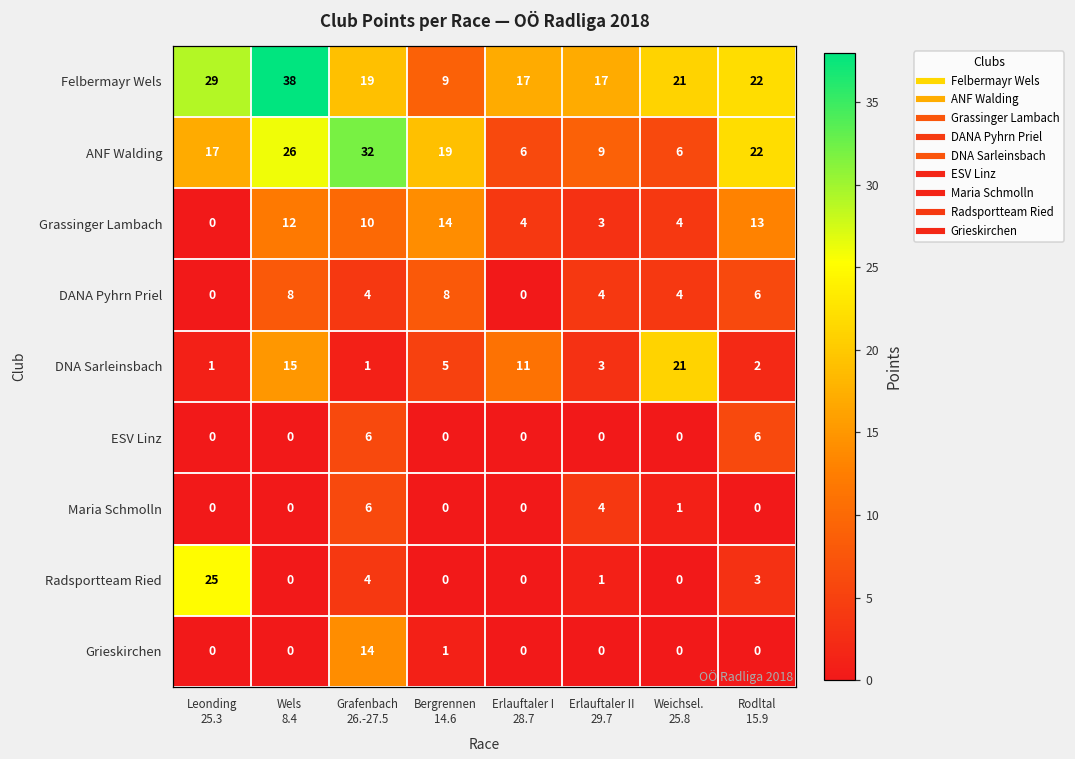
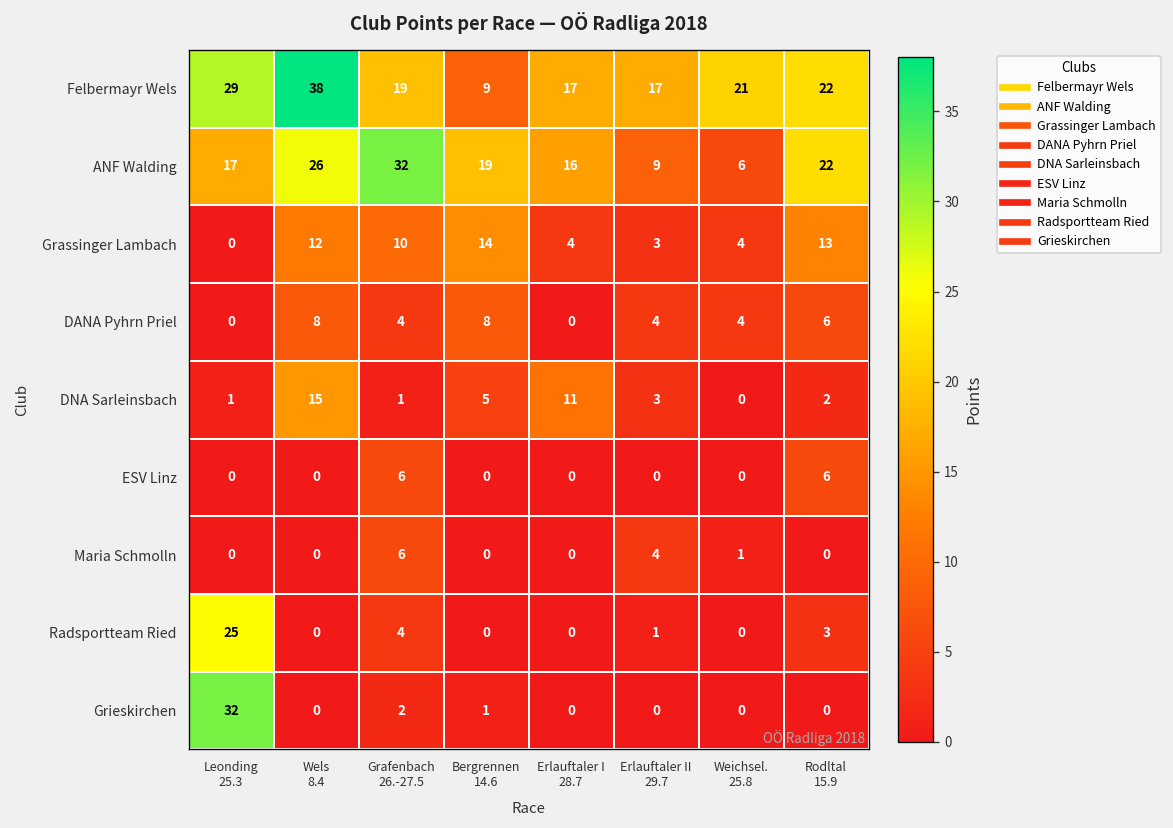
  {
    "Felbermayr Wels": {
      "Leonding 25.3": 29,
      "Wels 8.4": 38,
      "Grafenbach 26.-27.5": 19,
      "Bergrennen 14.6": 9,
      "Erlauftaler I 28.7": 17,
      "Erlauftaler II 29.7": 17,
      "Weichsel. 25.8": 21,
      "Rodltal 15.9": 22
    },
    "ANF Walding": {
      "Leonding 25.3": 17,
      "Wels 8.4": 26,
      "Grafenbach 26.-27.5": 32,
      "Bergrennen 14.6": 19,
-     "Erlauftaler I 28.7": 6,
+     "Erlauftaler I 28.7": 16,
      "Erlauftaler II 29.7": 9,
      "Weichsel. 25.8": 6,
      "Rodltal 15.9": 22
    },
    "Grassinger Lambach": {
      "Leonding 25.3": 0,
      "Wels 8.4": 12,
      "Grafenbach 26.-27.5": 10,
      "Bergrennen 14.6": 14,
      "Erlauftaler I 28.7": 4,
      "Erlauftaler II 29.7": 3,
      "Weichsel. 25.8": 4,
      "Rodltal 15.9": 13
    },
    "DANA Pyhrn Priel": {
      "Leonding 25.3": 0,
      "Wels 8.4": 8,
      "Grafenbach 26.-27.5": 4,
      "Bergrennen 14.6": 8,
      "Erlauftaler I 28.7": 0,
      "Erlauftaler II 29.7": 4,
      "Weichsel. 25.8": 4,
      "Rodltal 15.9": 6
    },
    "DNA Sarleinsbach": {
      "Leonding 25.3": 1,
      "Wels 8.4": 15,
      "Grafenbach 26.-27.5": 1,
      "Bergrennen 14.6": 5,
      "Erlauftaler I 28.7": 11,
      "Erlauftaler II 29.7": 3,
-     "Weichsel. 25.8": 21,
+     "Weichsel. 25.8": 0,
      "Rodltal 15.9": 2
    },
    "ESV Linz": {
      "Leonding 25.3": 0,
      "Wels 8.4": 0,
      "Grafenbach 26.-27.5": 6,
      "Bergrennen 14.6": 0,
      "Erlauftaler I 28.7": 0,
      "Erlauftaler II 29.7": 0,
      "Weichsel. 25.8": 0,
      "Rodltal 15.9": 6
    },
    "Maria Schmolln": {
      "Leonding 25.3": 0,
      "Wels 8.4": 0,
      "Grafenbach 26.-27.5": 6,
      "Bergrennen 14.6": 0,
      "Erlauftaler I 28.7": 0,
      "Erlauftaler II 29.7": 4,
      "Weichsel. 25.8": 1,
      "Rodltal 15.9": 0
    },
    "Radsportteam Ried": {
      "Leonding 25.3": 25,
      "Wels 8.4": 0,
      "Grafenbach 26.-27.5": 4,
      "Bergrennen 14.6": 0,
      "Erlauftaler I 28.7": 0,
      "Erlauftaler II 29.7": 1,
      "Weichsel. 25.8": 0,
      "Rodltal 15.9": 3
    },
    "Grieskirchen": {
-     "Leonding 25.3": 0,
+     "Leonding 25.3": 32,
      "Wels 8.4": 0,
-     "Grafenbach 26.-27.5": 14,
+     "Grafenbach 26.-27.5": 2,
      "Bergrennen 14.6": 1,
      "Erlauftaler I 28.7": 0,
      "Erlauftaler II 29.7": 0,
      "Weichsel. 25.8": 0
    }
  }
